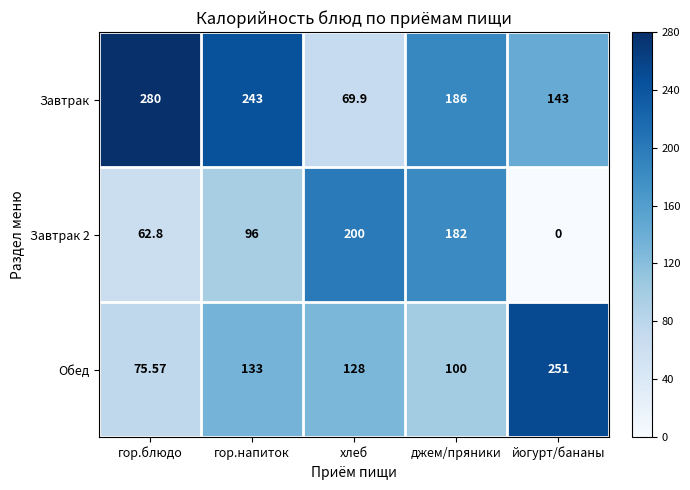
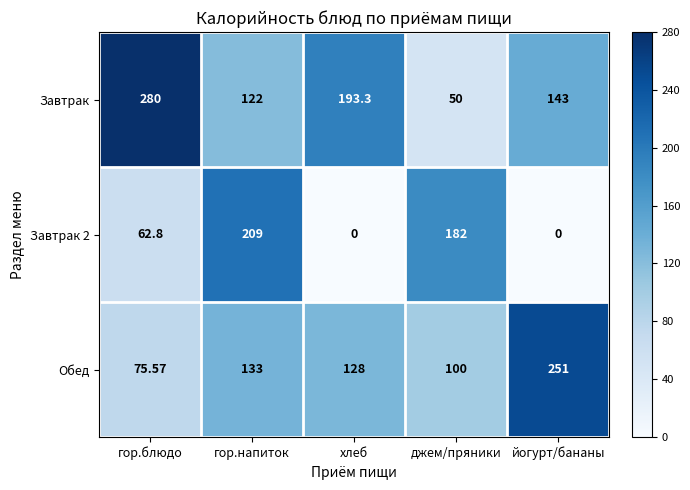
  {
    "Завтрак": {
      "гор.блюдо": 280,
-     "гор.напиток": 243,
-     "хлеб": 69.9,
-     "джем/пряники": 186,
+     "гор.напиток": 122,
+     "хлеб": 193.3,
+     "джем/пряники": 50,
      "йогурт/бананы": 143
    },
    "Завтрак 2": {
      "гор.блюдо": 62.8,
-     "гор.напиток": 96,
-     "хлеб": 200,
+     "гор.напиток": 209,
+     "хлеб": 0,
      "джем/пряники": 182,
      "йогурт/бананы": 0
    },
    "Обед": {
      "гор.блюдо": 75.57,
      "гор.напиток": 133,
      "хлеб": 128,
      "джем/пряники": 100,
      "йогурт/бананы": 251
    }
  }
